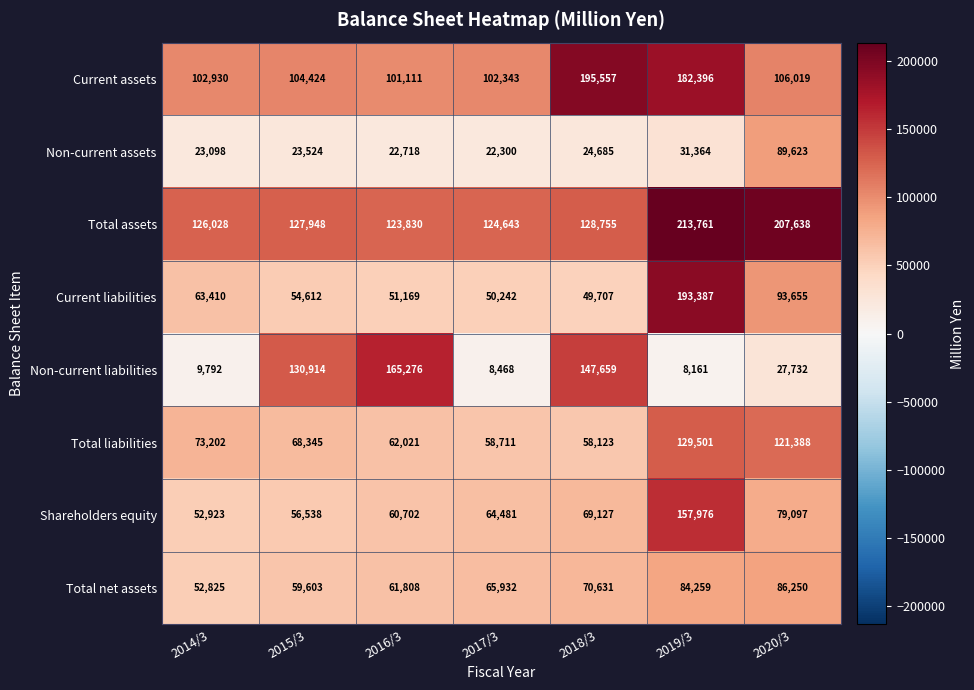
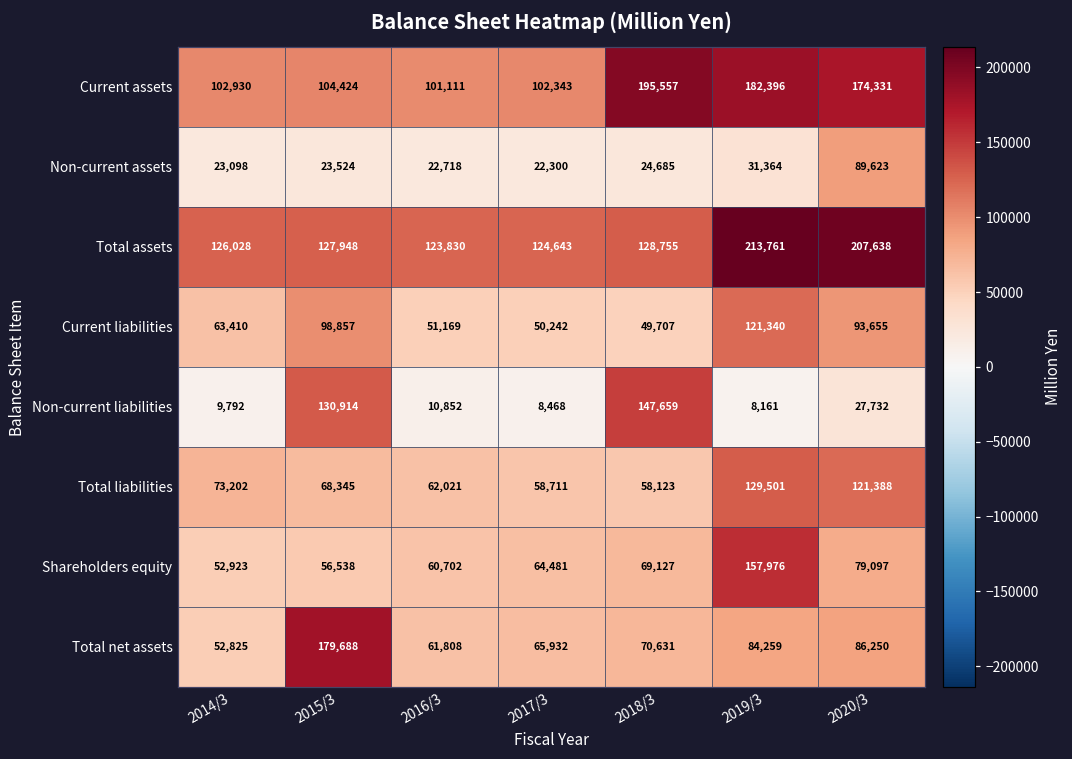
  {
    "Current assets": {
      "2014/3": "102,930",
      "2015/3": "104,424",
      "2016/3": "101,111",
      "2017/3": "102,343",
      "2018/3": "195,557",
      "2019/3": "182,396",
-     "2020/3": "106,019"
+     "2020/3": "174,331"
    },
    "Non-current assets": {
      "2014/3": "23,098",
      "2015/3": "23,524",
      "2016/3": "22,718",
      "2017/3": "22,300",
      "2018/3": "24,685",
      "2019/3": "31,364",
      "2020/3": "89,623"
    },
    "Total assets": {
      "2014/3": "126,028",
      "2015/3": "127,948",
      "2016/3": "123,830",
      "2017/3": "124,643",
      "2018/3": "128,755",
      "2019/3": "213,761",
      "2020/3": "207,638"
    },
    "Current liabilities": {
      "2014/3": "63,410",
-     "2015/3": "54,612",
+     "2015/3": "98,857",
      "2016/3": "51,169",
      "2017/3": "50,242",
      "2018/3": "49,707",
-     "2019/3": "193,387",
+     "2019/3": "121,340",
      "2020/3": "93,655"
    },
    "Non-current liabilities": {
      "2014/3": "9,792",
      "2015/3": "130,914",
-     "2016/3": "165,276",
+     "2016/3": "10,852",
      "2017/3": "8,468",
      "2018/3": "147,659",
      "2019/3": "8,161",
      "2020/3": "27,732"
    },
    "Total liabilities": {
      "2014/3": "73,202",
      "2015/3": "68,345",
      "2016/3": "62,021",
      "2017/3": "58,711",
      "2018/3": "58,123",
      "2019/3": "129,501",
      "2020/3": "121,388"
    },
    "Shareholders equity": {
      "2014/3": "52,923",
      "2015/3": "56,538",
      "2016/3": "60,702",
      "2017/3": "64,481",
      "2018/3": "69,127",
      "2019/3": "157,976",
      "2020/3": "79,097"
    },
    "Total net assets": {
      "2014/3": "52,825",
-     "2015/3": "59,603",
+     "2015/3": "179,688",
      "2016/3": "61,808",
      "2017/3": "65,932",
      "2018/3": "70,631",
      "2019/3": "84,259",
      "2020/3": "86,250"
    }
  }
